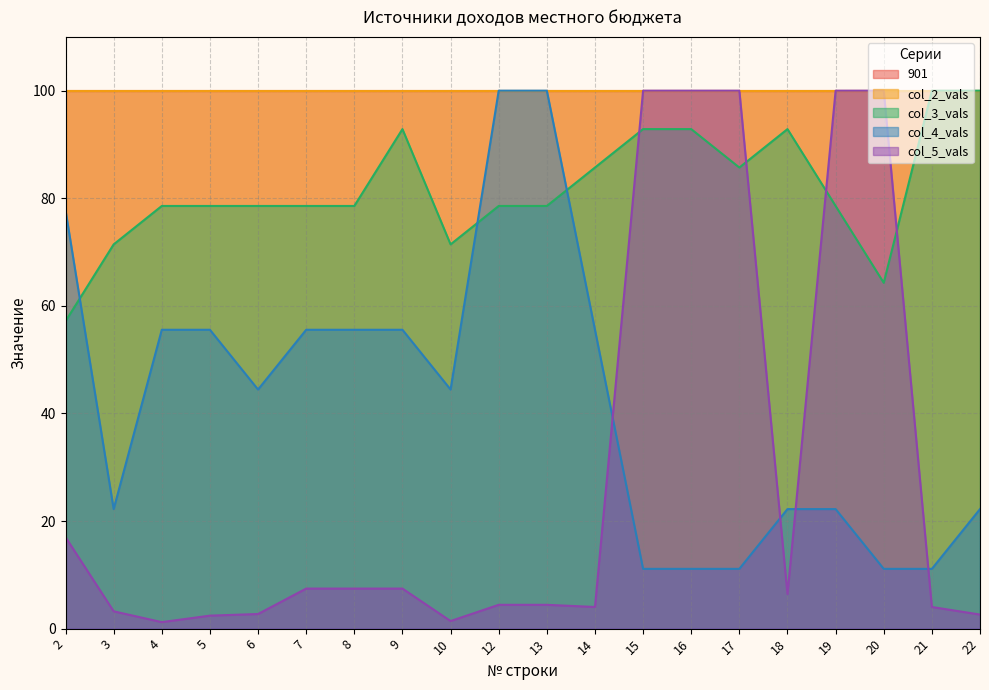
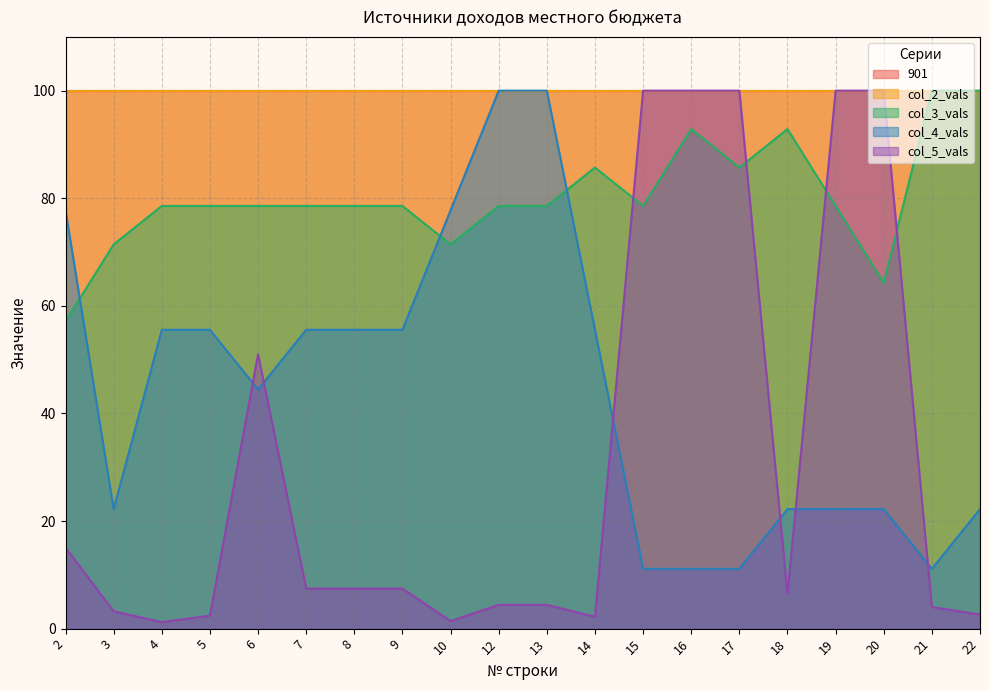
  {
    "col_2_vals": {
      "2": 100,
      "3": 100,
      "4": 100,
      "5": 100,
      "6": 100,
      "7": 100,
      "8": 100,
      "9": 100,
      "10": 100,
      "14": 100,
      "18": 100
    },
    "col_3_vals": {
      "2": 57,
      "3": 71,
      "4": 79,
      "5": 79,
      "6": 79,
      "7": 79,
      "8": 79,
-     "9": 93,
+     "9": 79,
      "10": 71,
      "12": 79,
      "13": 79,
      "14": 86,
-     "15": 93,
+     "15": 79,
      "16": 93,
      "17": 86,
      "18": 93,
      "19": 79,
      "20": 64
    },
    "col_4_vals": {
      "2": 78,
      "3": 22,
      "4": 56,
      "5": 56,
      "6": 44,
      "7": 56,
      "8": 56,
      "9": 56,
-     "10": 44,
+     "10": 78,
      "14": 56,
      "15": 11,
      "16": 11,
      "17": 11,
      "18": 22,
      "19": 22,
-     "20": 11,
+     "20": 22,
      "21": 11,
      "22": 22
    },
    "col_5_vals": {
-     "2": 17,
+     "2": 15,
      "3": 3,
      "4": 1,
      "5": 2,
-     "6": 3,
+     "6": 51,
      "7": 7,
      "8": 7,
      "9": 7,
      "10": 1,
      "12": 4,
      "13": 4,
-     "14": 4,
+     "14": 2,
      "18": 6,
      "21": 4,
      "22": 3
    }
  }
